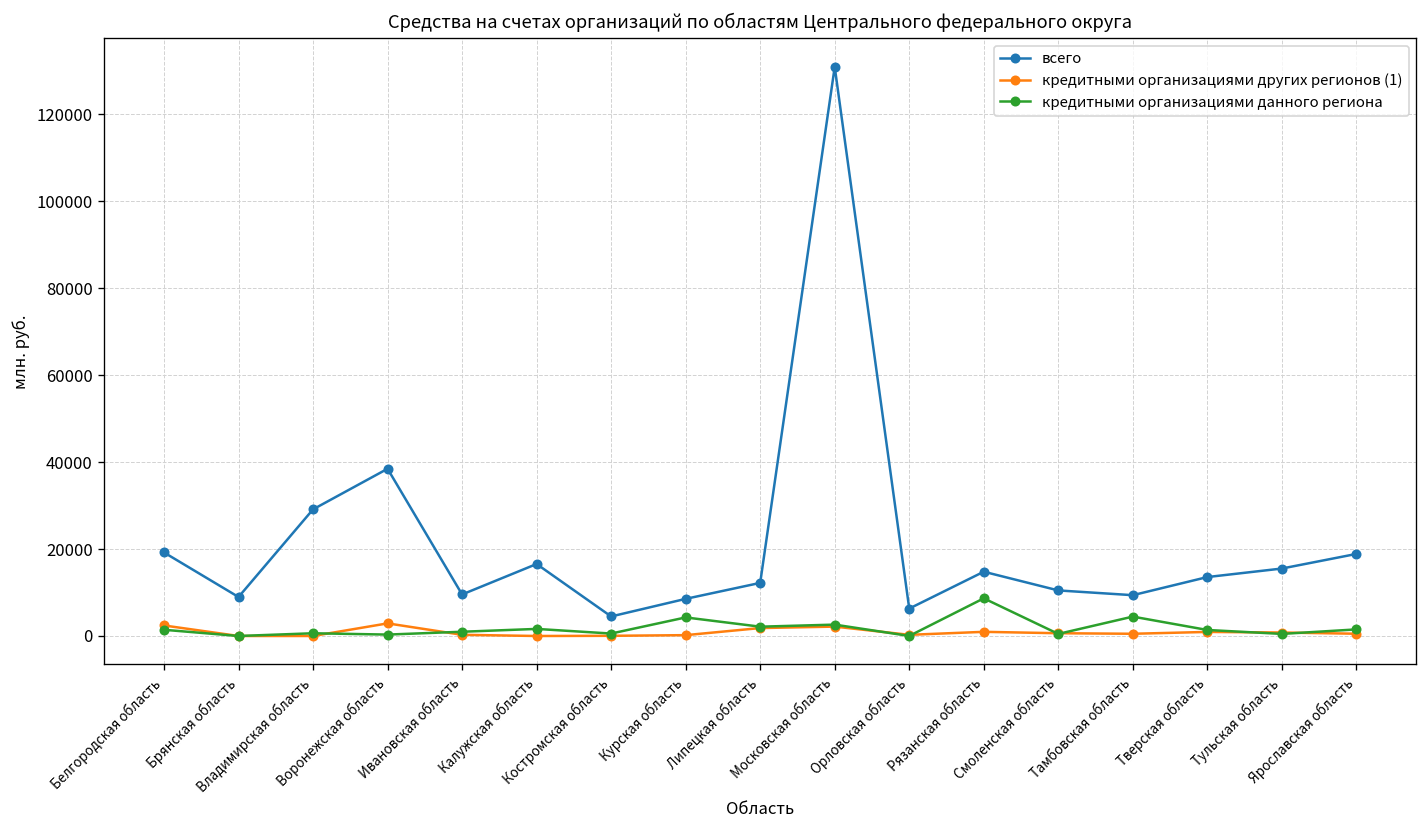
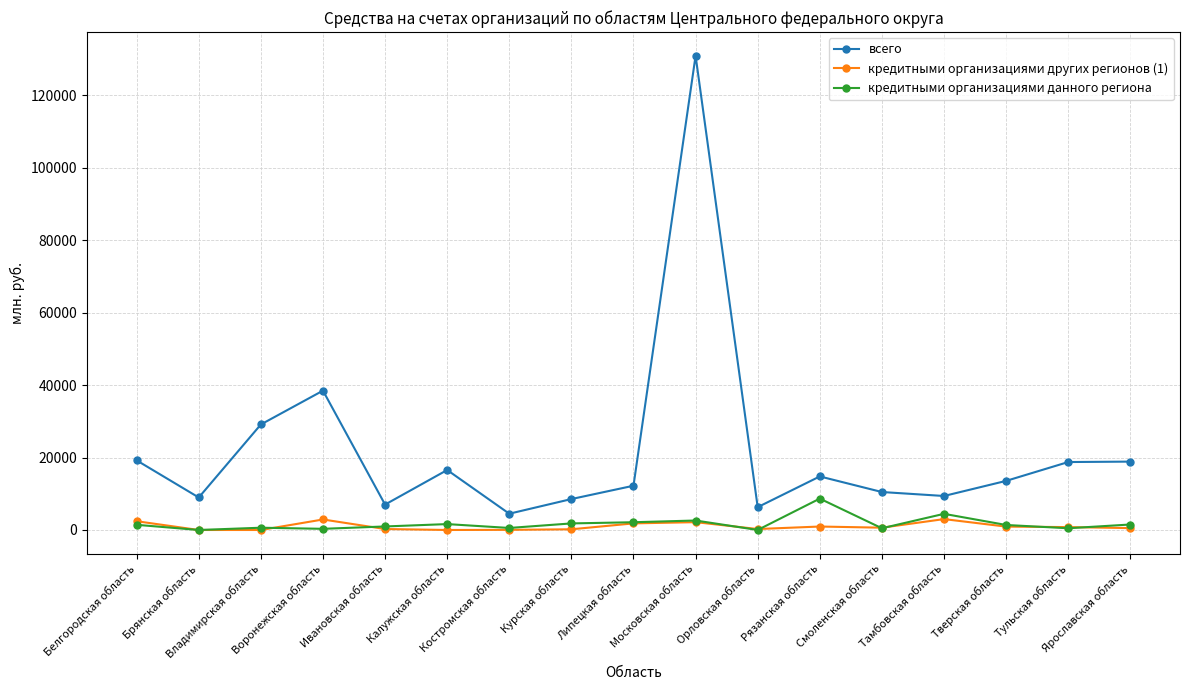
  {
    "всего": {
      "Белгородская область": 19000,
      "Брянская область": 9000,
      "Владимирская область": 29000,
      "Воронежская область": 38000,
-     "Ивановская область": 10000,
+     "Ивановская область": 7000,
      "Калужская область": 17000,
      "Костромская область": 4000,
      "Курская область": 9000,
      "Липецкая область": 12000,
      "Московская область": 131000,
      "Орловская область": 6000,
      "Рязанская область": 15000,
      "Смоленская область": 10000,
      "Тамбовская область": 9000,
      "Тверская область": 14000,
-     "Тульская область": 16000,
+     "Тульская область": 19000,
      "Ярославская область": 19000
    },
    "кредитными организациями других регионов (1)": {
      "Белгородская область": 2000,
      "Воронежская область": 3000,
      "Калужская область": 0,
      "Курская область": 0,
      "Рязанская область": 1000,
-     "Тамбовская область": 1000,
+     "Тамбовская область": 3000,
      "Ярославская область": 1000
    },
    "кредитными организациями данного региона": {
      "Белгородская область": 1000,
      "Воронежская область": 0,
      "Калужская область": 2000,
-     "Курская область": 4000,
+     "Курская область": 2000,
      "Рязанская область": 9000,
      "Тамбовская область": 4000,
      "Ярославская область": 2000
    }
  }
